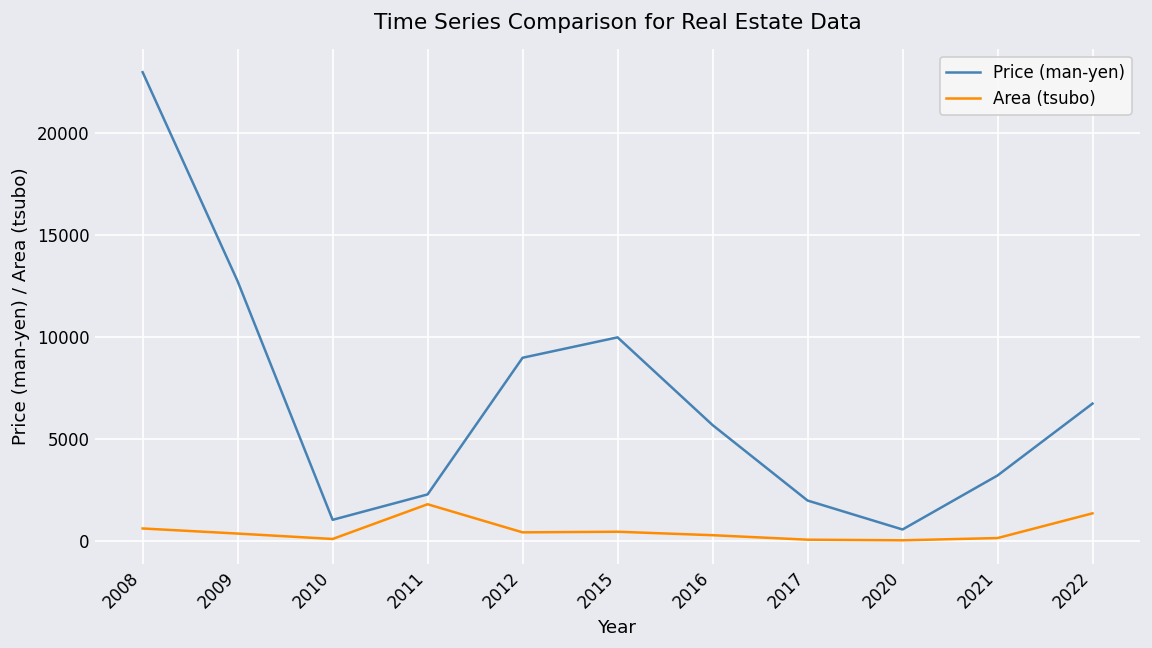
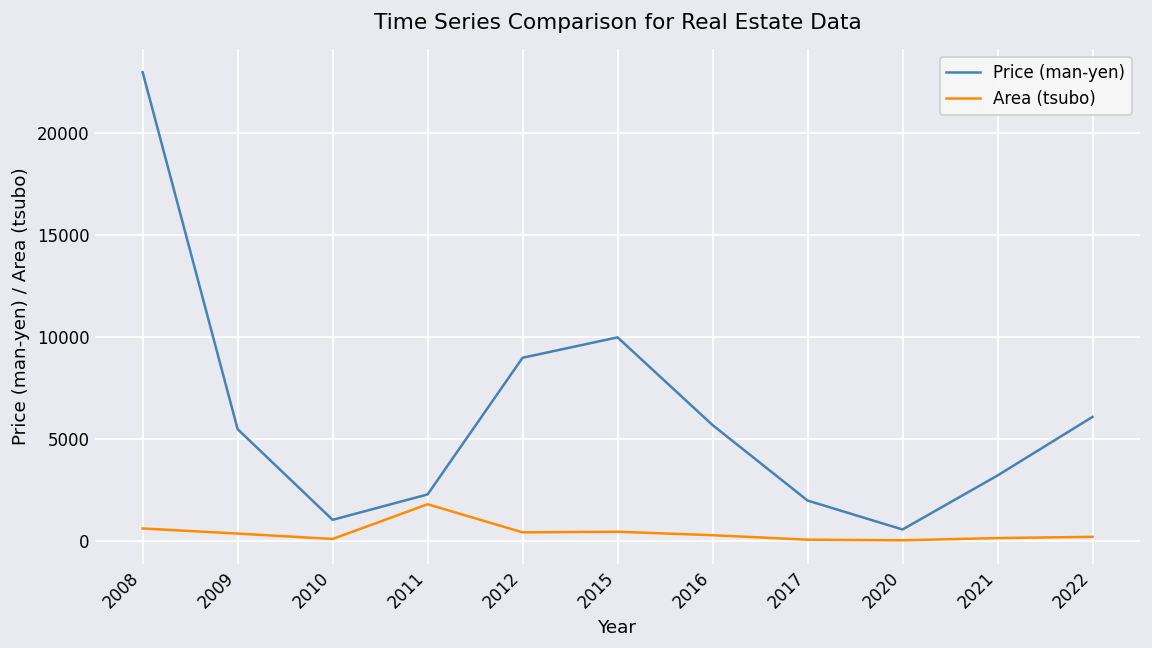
  {
    "Price (man-yen)": {
      "2008": 23000,
-     "2009": 12800,
+     "2009": 5500,
      "2010": 1100,
      "2011": 2300,
      "2012": 9000,
      "2015": 10000,
      "2016": 5700,
      "2017": 2000,
      "2020": 600,
      "2021": 3200,
-     "2022": 6800
+     "2022": 6100
    },
    "Area (tsubo)": {
      "2008": 600,
      "2009": 400,
      "2010": 100,
      "2011": 1800,
      "2012": 400,
      "2015": 500,
      "2016": 300,
      "2017": 100,
      "2020": 100,
      "2021": 200,
-     "2022": 1400
+     "2022": 200
    }
  }
